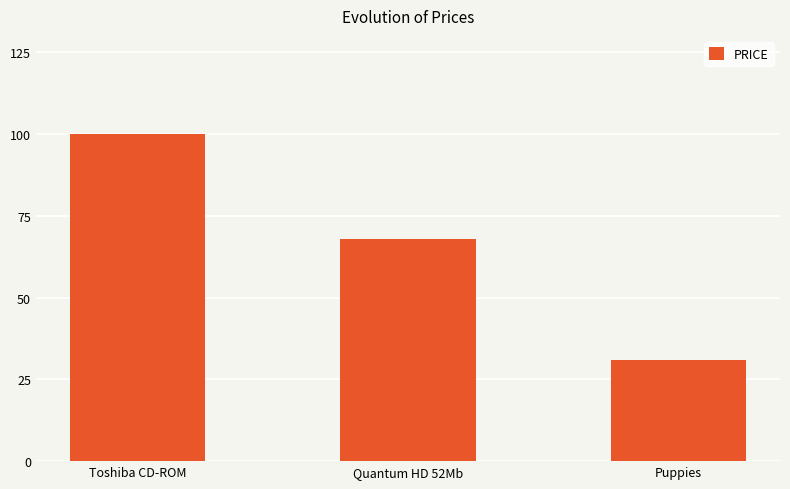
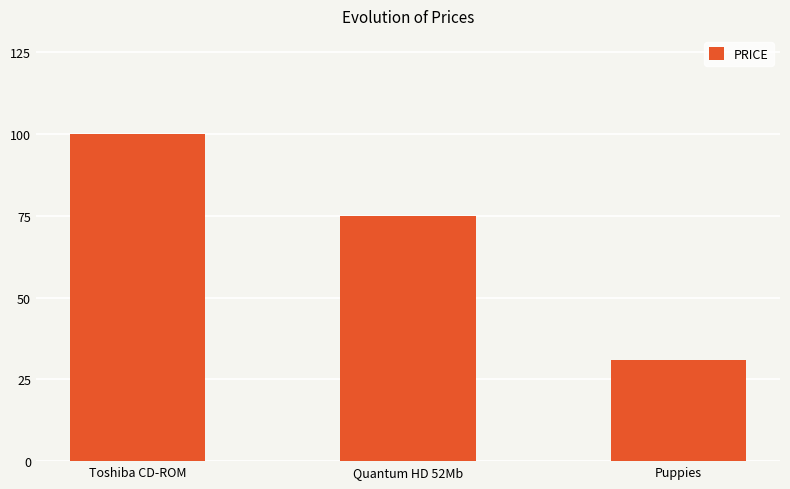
  {
    "Toshiba CD-ROM": 100,
-   "Quantum HD 52Mb": 68,
+   "Quantum HD 52Mb": 75,
    "Puppies": 31
  }
